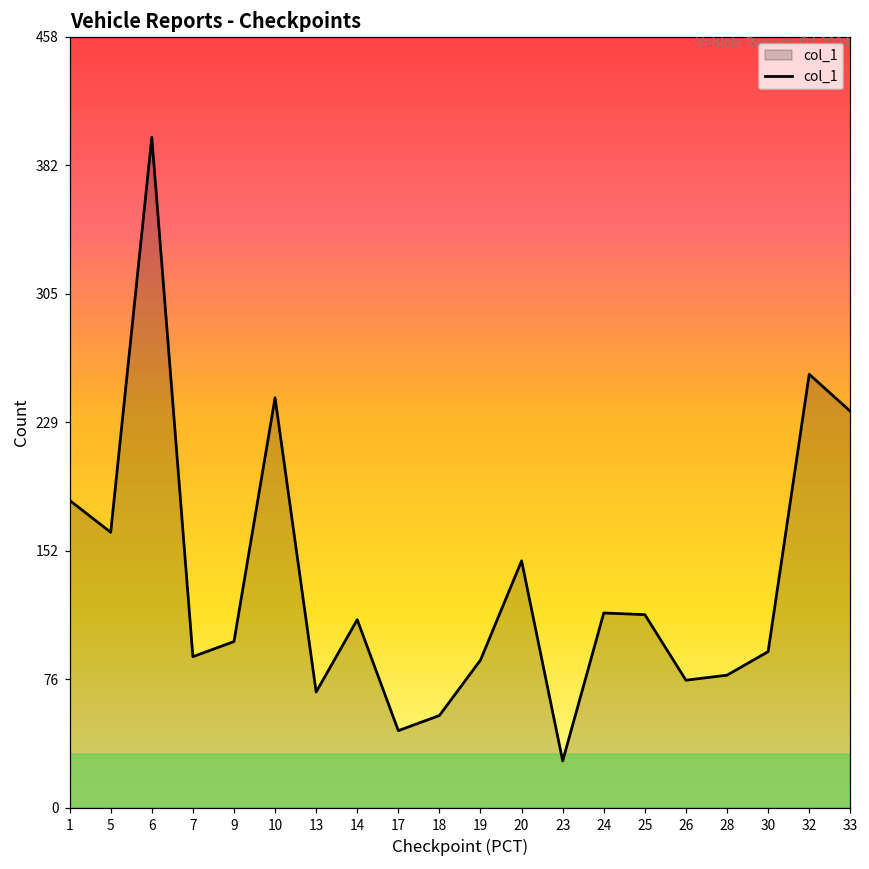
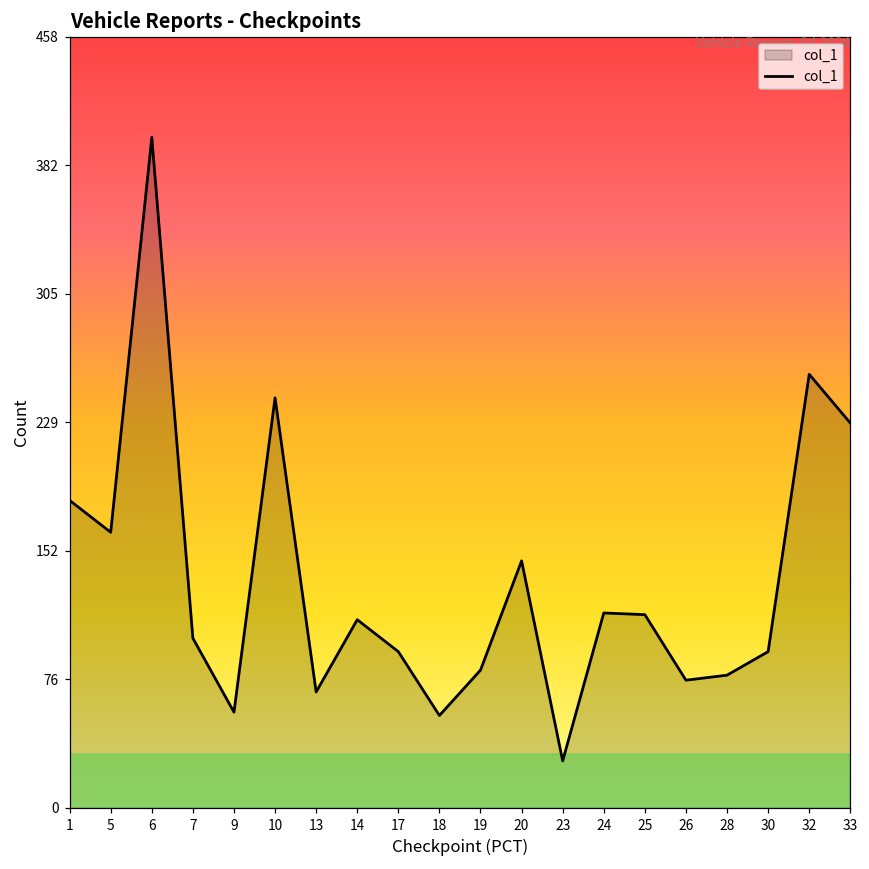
  {
    "1": 183,
    "5": 164,
    "6": 399,
-   "7": 90,
-   "9": 99,
+   "7": 101,
+   "9": 57,
    "10": 244,
    "13": 69,
    "14": 112,
-   "17": 46,
+   "17": 93,
    "18": 55,
-   "19": 88,
+   "19": 82,
    "20": 147,
    "24": 116,
    "25": 115,
    "26": 76,
    "28": 79,
    "30": 93,
    "32": 258,
-   "33": 236
+   "33": 229
  }
